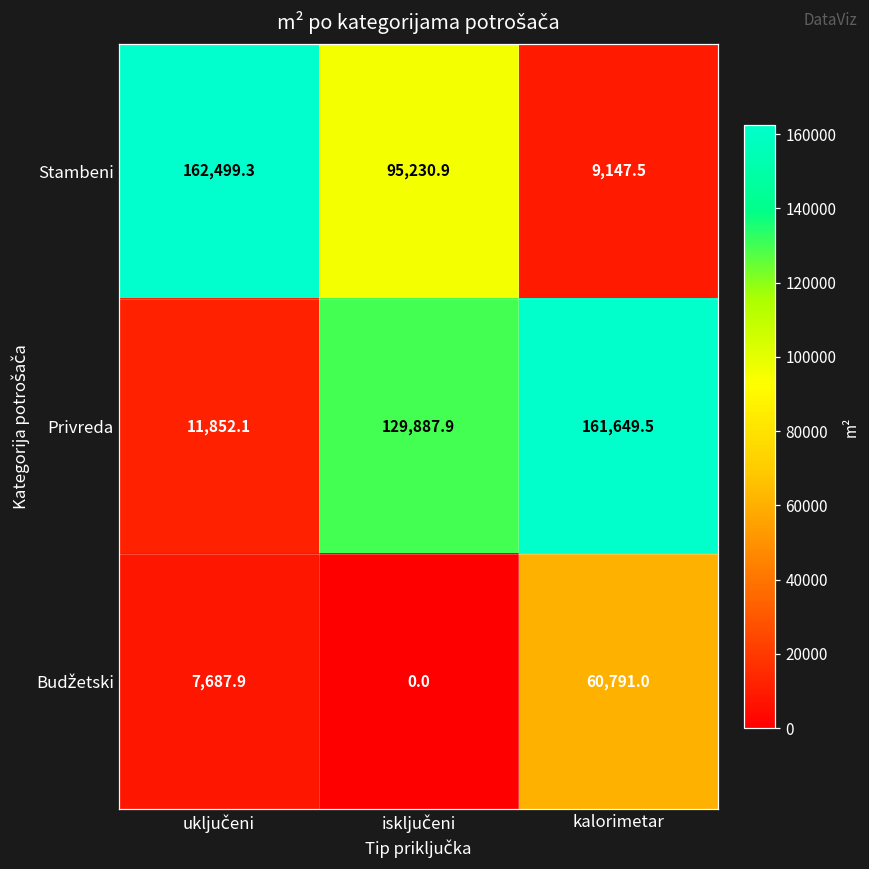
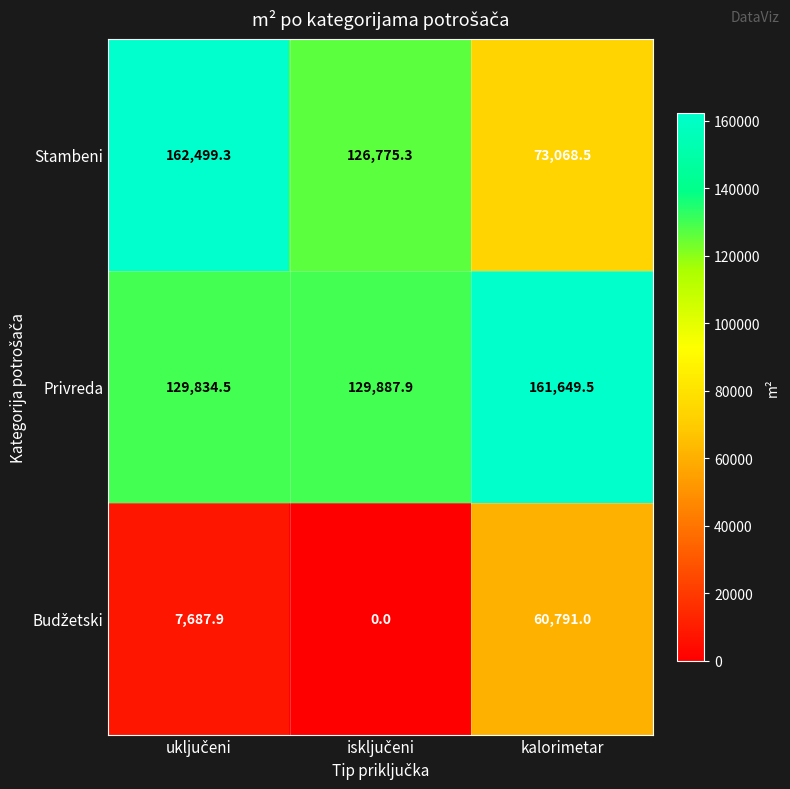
  {
    "Stambeni": {
      "uključeni": "162,499.3",
-     "isključeni": "95,230.9",
-     "kalorimetar": "9,147.5"
+     "isključeni": "126,775.3",
+     "kalorimetar": "73,068.5"
    },
    "Privreda": {
-     "uključeni": "11,852.1",
+     "uključeni": "129,834.5",
      "isključeni": "129,887.9",
      "kalorimetar": "161,649.5"
    },
    "Budžetski": {
      "uključeni": "7,687.9",
      "isključeni": "0.0",
      "kalorimetar": "60,791.0"
    }
  }
